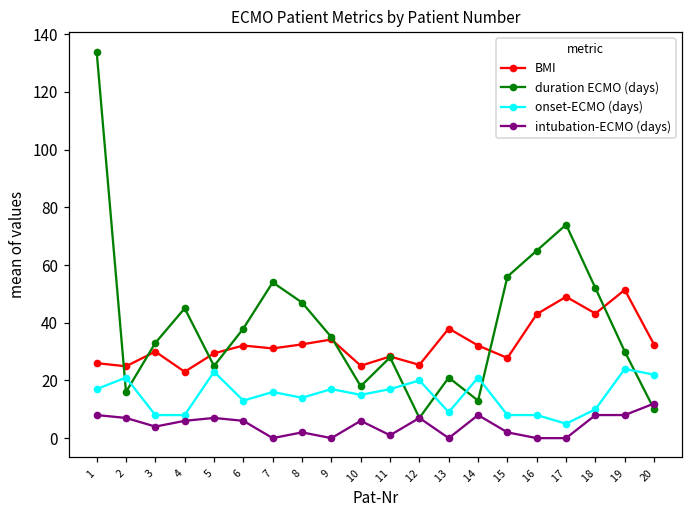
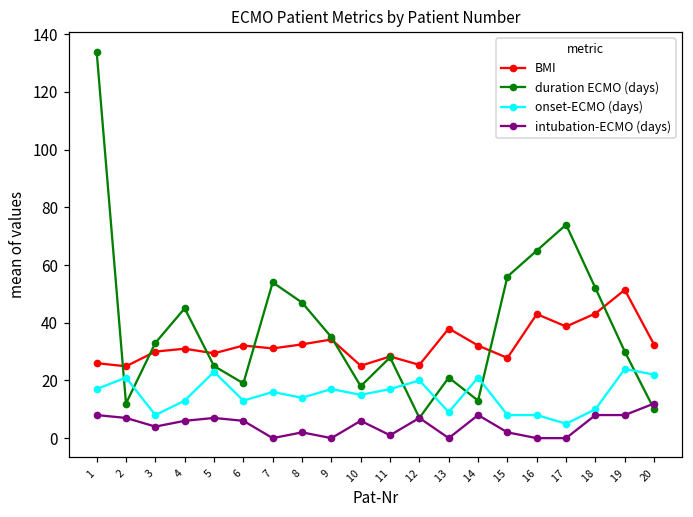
  {
    "BMI": {
      "1": 26,
      "2": 25,
      "3": 30,
-     "4": 23,
+     "4": 31,
      "5": 29,
      "6": 32,
      "7": 31,
      "8": 33,
      "10": 25,
      "12": 25,
      "13": 38,
      "14": 32,
      "15": 28,
      "16": 43,
-     "17": 49,
+     "17": 39,
      "18": 43,
      "19": 51,
      "20": 32
    },
    "duration ECMO (days)": {
      "1": 134,
-     "2": 16,
+     "2": 12,
      "3": 33,
      "4": 45,
      "5": 25,
-     "6": 38,
+     "6": 19,
      "7": 54,
      "8": 47,
      "10": 18,
      "13": 21,
      "14": 13,
      "15": 56,
      "16": 65,
      "17": 74,
      "18": 52,
      "19": 30,
      "20": 10
    },
    "onset-ECMO (days)": {
      "1": 17,
      "2": 21,
      "3": 8,
-     "4": 8,
+     "4": 13,
      "5": 23,
      "6": 13,
      "7": 16,
      "8": 14,
      "9": 17,
      "10": 15,
      "11": 17,
      "12": 20,
      "13": 9,
      "14": 21,
      "15": 8,
      "16": 8,
      "17": 5,
      "18": 10,
      "19": 24,
      "20": 22
    },
    "intubation-ECMO (days)": {
      "1": 8,
      "2": 7,
      "3": 4,
      "4": 6,
      "5": 7,
      "6": 6,
      "7": 0,
      "8": 2,
      "9": 0,
      "10": 6,
      "11": 1,
      "13": 0,
      "14": 8,
      "15": 2,
      "16": 0,
      "17": 0,
      "18": 8,
      "19": 8,
      "20": 12
    }
  }
